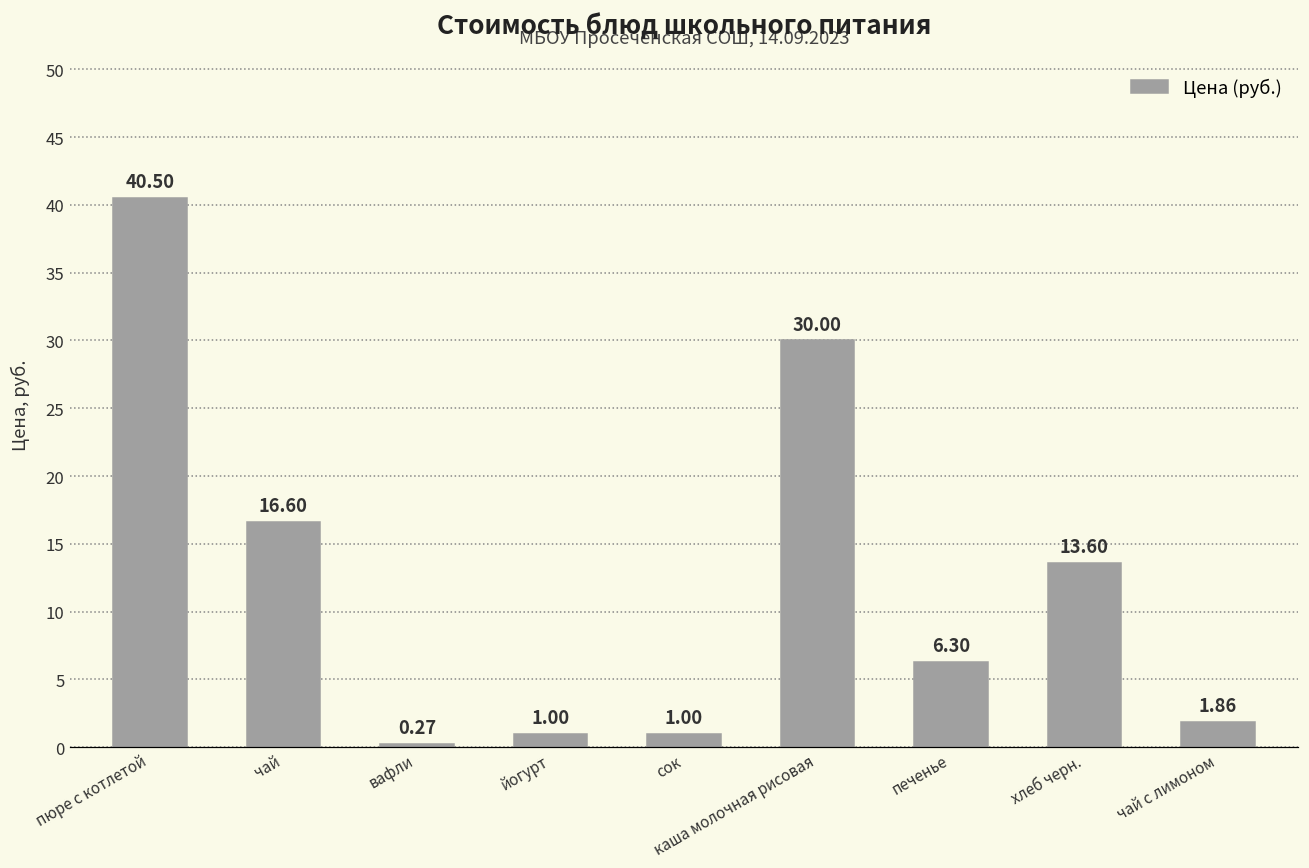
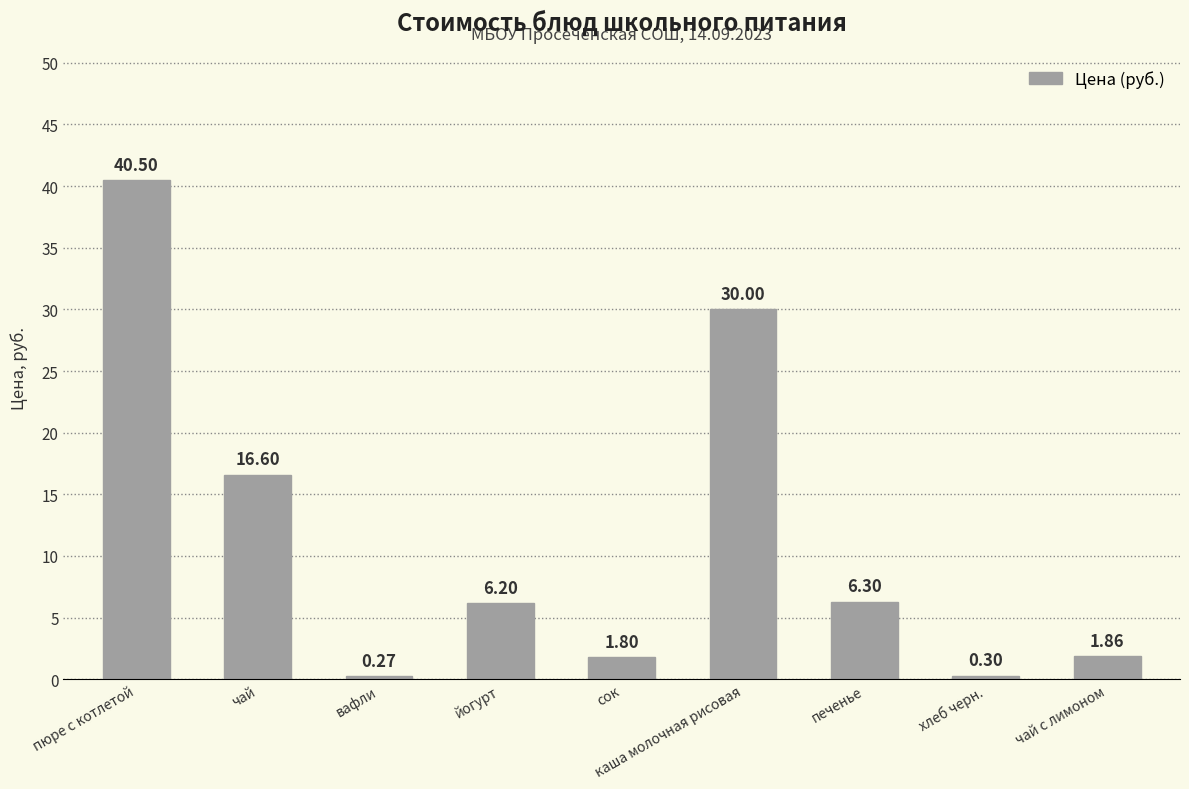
  {
    "пюре с котлетой": 40.50,
    "чай": 16.60,
    "вафли": 0.27,
-   "йогурт": 1.00,
-   "сок": 1.00,
+   "йогурт": 6.20,
+   "сок": 1.80,
    "каша молочная рисовая": 30.00,
    "печенье": 6.30,
-   "хлеб черн.": 13.60,
+   "хлеб черн.": 0.30,
    "чай с лимоном": 1.86
  }
